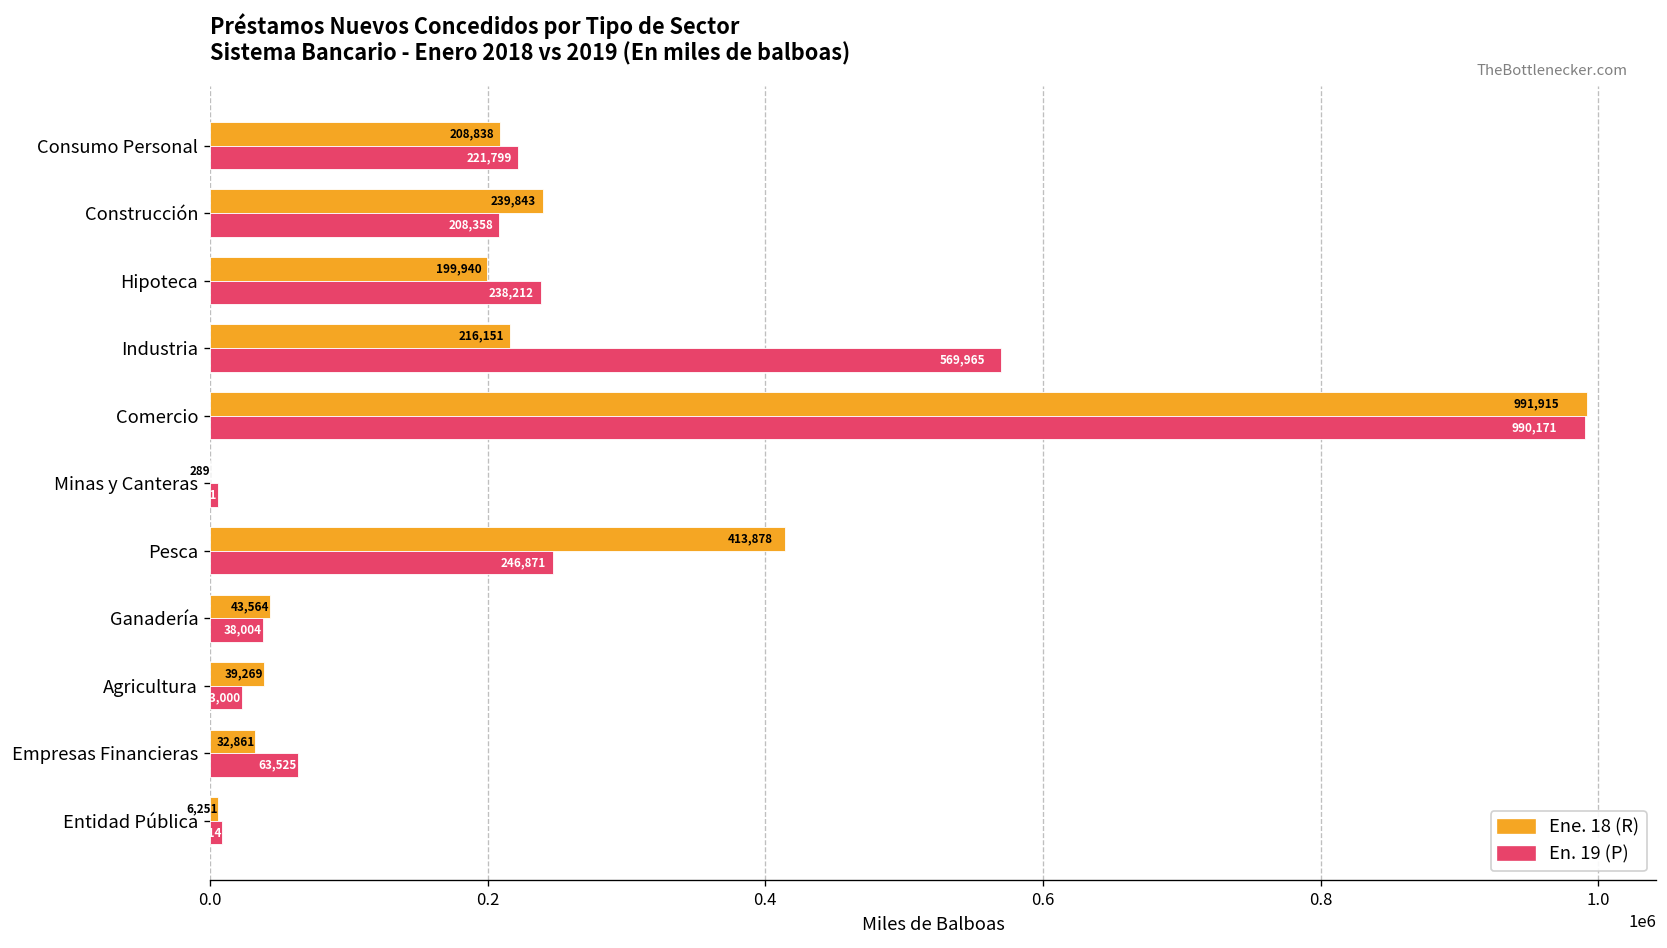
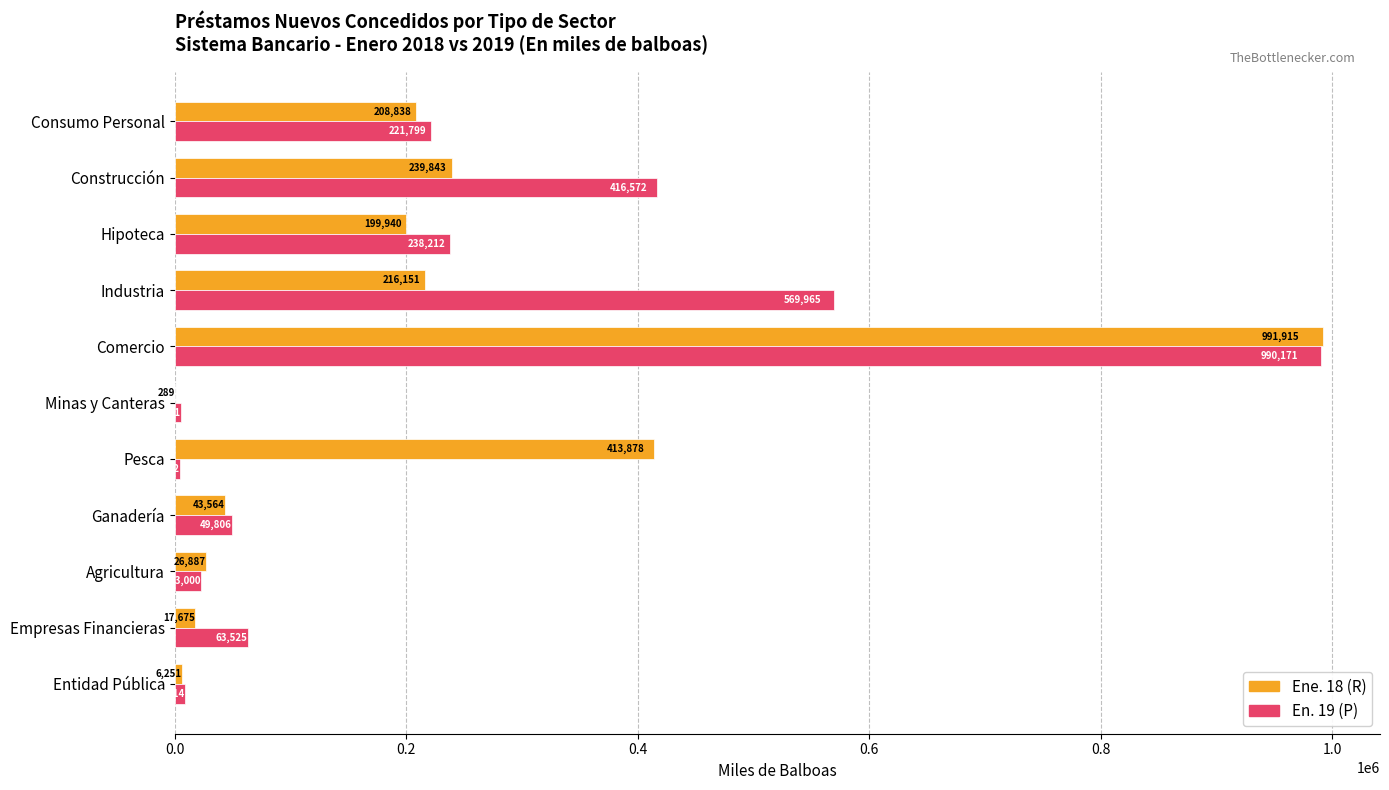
  {
    "Ene. 18 (R)": {
      "Consumo Personal": "208,838",
      "Construcción": "239,843",
      "Hipoteca": "199,940",
      "Industria": "216,151",
      "Comercio": "991,915",
      "Minas y Canteras": "289",
      "Pesca": "413,878",
      "Ganadería": "43,564",
-     "Agricultura": "39,269",
-     "Empresas Financieras": "32,861",
+     "Agricultura": "26,887",
+     "Empresas Financieras": "17,675",
      "Entidad Pública": "6,251"
    },
    "En. 19 (P)": {
      "Consumo Personal": "221,799",
-     "Construcción": "208,358",
+     "Construcción": "416,572",
      "Hipoteca": "238,212",
      "Industria": "569,965",
      "Comercio": "990,171",
-     "Pesca": "247000",
-     "Ganadería": "38,004",
+     "Pesca": "4000",
+     "Ganadería": "49,806",
      "Agricultura": "23,000",
      "Empresas Financieras": "63,525"
    }
  }
